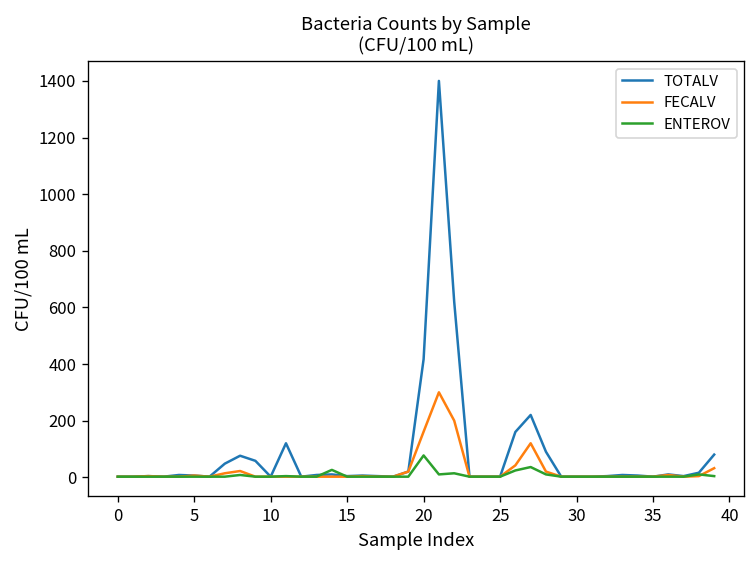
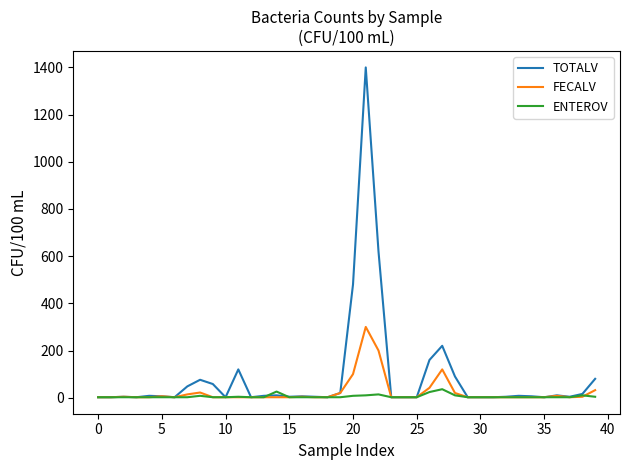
  {
    "TOTALV": {
-     "20": 420
+     "20": 480
    },
    "FECALV": {
-     "20": 160
+     "20": 100
    },
    "ENTEROV": {
-     "20": 80
+     "20": 10
    }
  }
